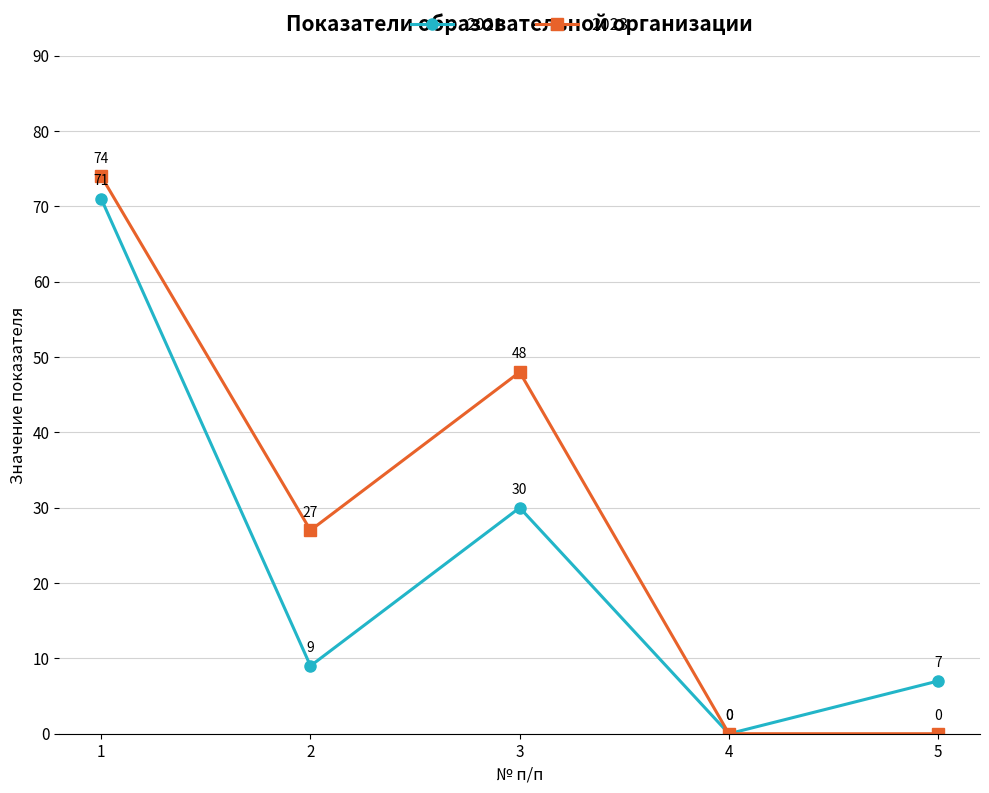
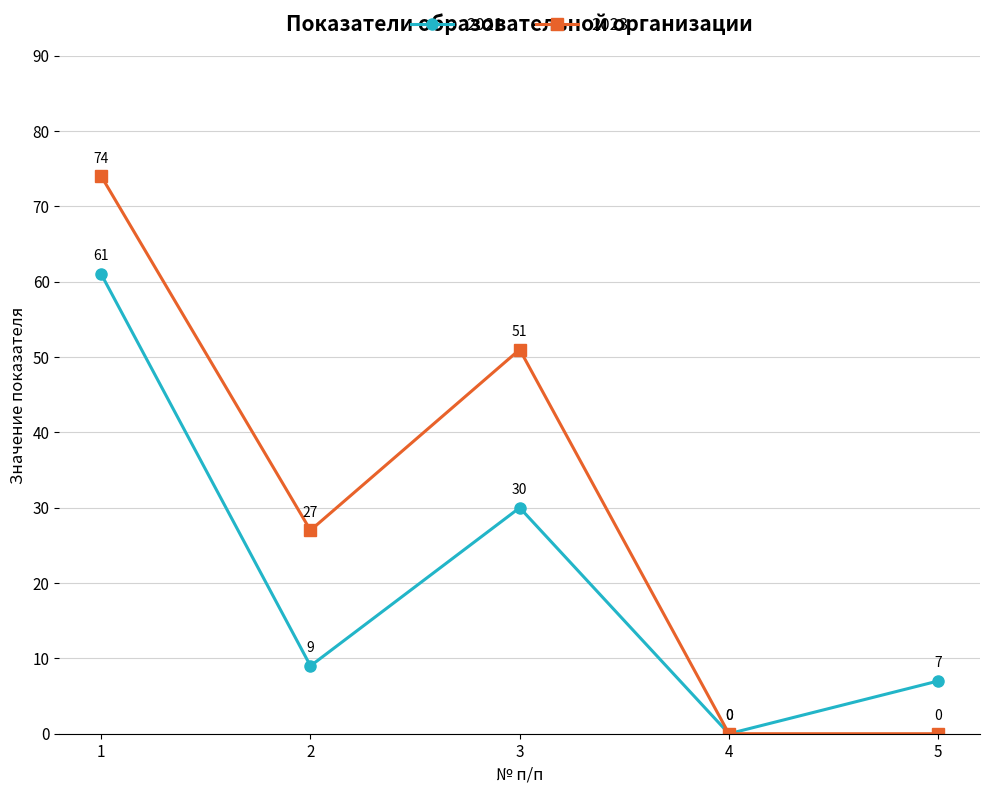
  {
    "2021": {
-     "1": 71,
+     "1": 61,
      "2": 9,
      "3": 30,
      "5": 7
    },
    "2023": {
      "1": 74,
      "2": 27,
-     "3": 48,
+     "3": 51,
      "5": 0
    }
  }
